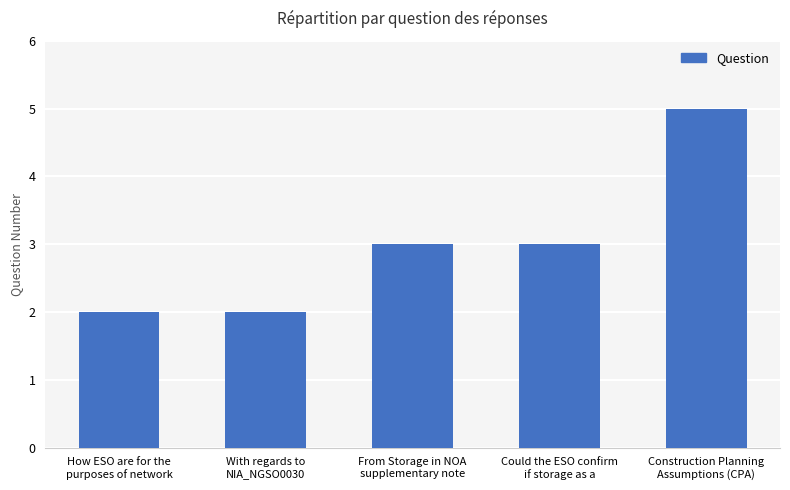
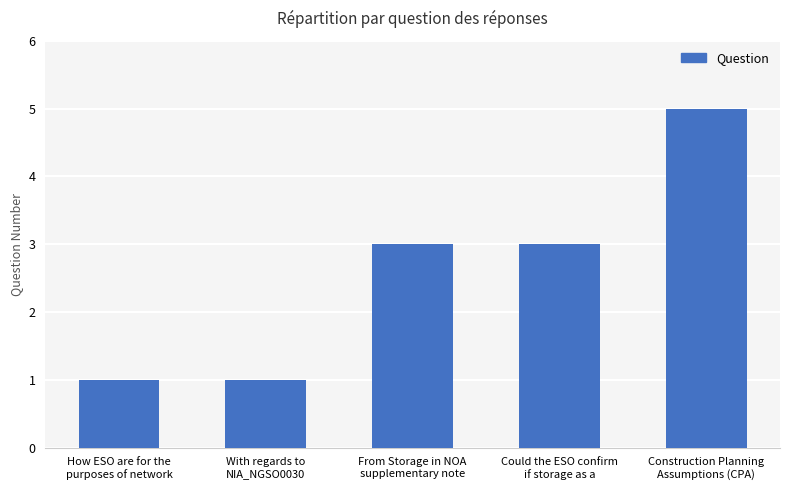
  {
-   "How ESO are for the purposes of network": 2,
-   "With regards to NIA_NGSO0030": 2,
+   "How ESO are for the purposes of network": 1,
+   "With regards to NIA_NGSO0030": 1,
    "From Storage in NOA supplementary note": 3,
    "Could the ESO confirm if storage as a": 3,
    "Construction Planning Assumptions (CPA)": 5
  }
